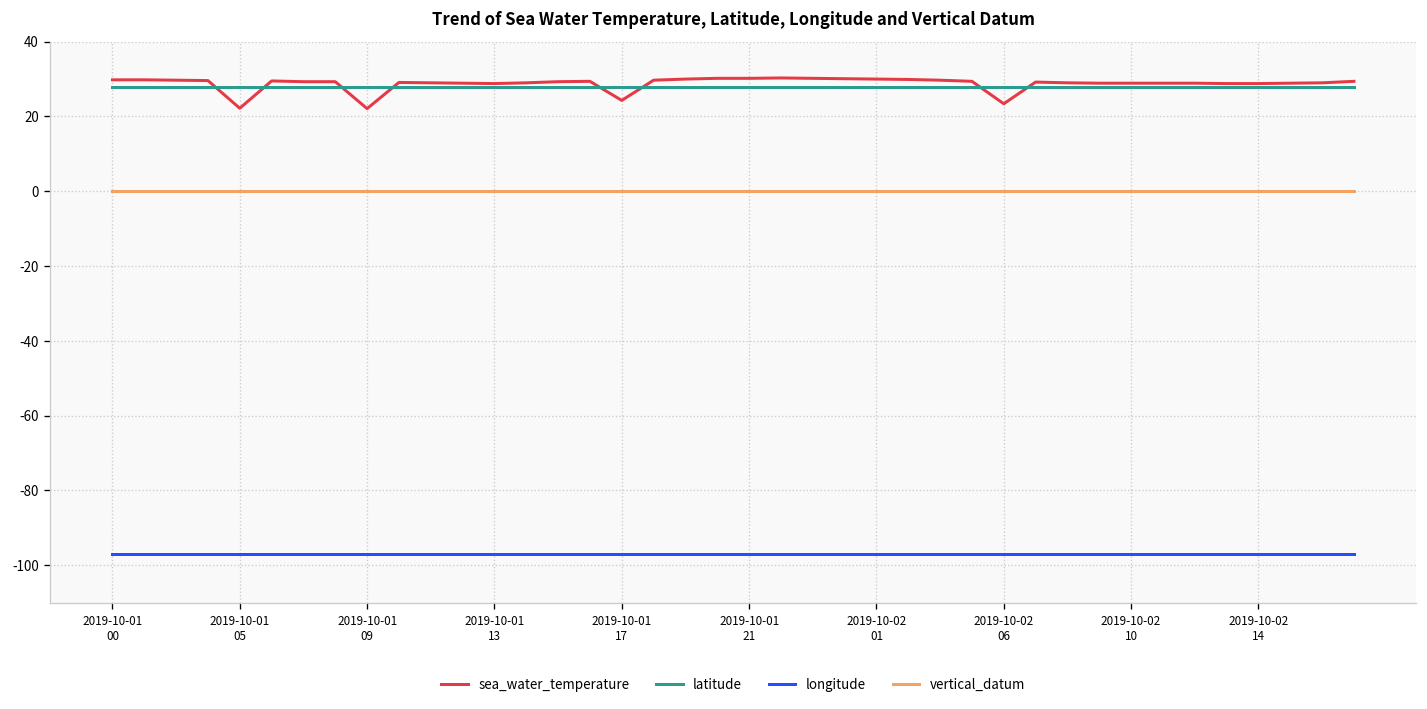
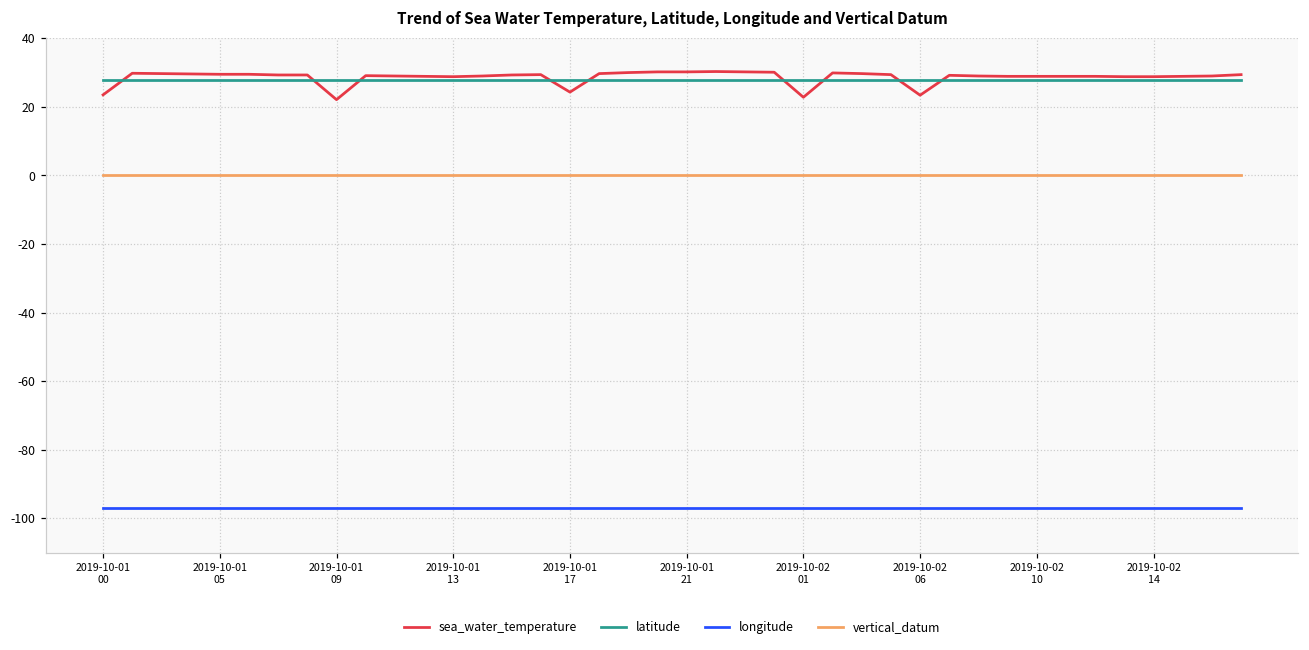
  {
    "sea_water_temperature": {
-     "2019-10-01 00": 30,
-     "2019-10-01 05": 22,
+     "2019-10-01 00": 24,
+     "2019-10-01 05": 30,
      "2019-10-01 09": 22,
      "2019-10-01 13": 29,
      "2019-10-01 17": 24,
      "2019-10-01 21": 30,
-     "2019-10-02 01": 30,
+     "2019-10-02 01": 23,
      "2019-10-02 06": 23,
      "2019-10-02 10": 29,
      "2019-10-02 14": 29
    },
    "latitude": {
      "2019-10-01 00": 28,
      "2019-10-01 05": 28,
      "2019-10-01 09": 28,
      "2019-10-01 13": 28,
      "2019-10-01 17": 28,
      "2019-10-01 21": 28,
      "2019-10-02 01": 28,
      "2019-10-02 06": 28,
      "2019-10-02 10": 28,
      "2019-10-02 14": 28
    },
    "longitude": {
      "2019-10-01 00": -97,
      "2019-10-01 05": -97,
      "2019-10-01 09": -97,
      "2019-10-01 13": -97,
      "2019-10-01 17": -97,
      "2019-10-01 21": -97,
      "2019-10-02 01": -97,
      "2019-10-02 06": -97,
      "2019-10-02 10": -97,
      "2019-10-02 14": -97
    },
    "vertical_datum": {
      "2019-10-01 00": 0,
      "2019-10-01 05": 0,
      "2019-10-01 09": 0,
      "2019-10-01 13": 0,
      "2019-10-01 17": 0,
      "2019-10-01 21": 0,
      "2019-10-02 01": 0,
      "2019-10-02 06": 0,
      "2019-10-02 10": 0,
      "2019-10-02 14": 0
    }
  }
